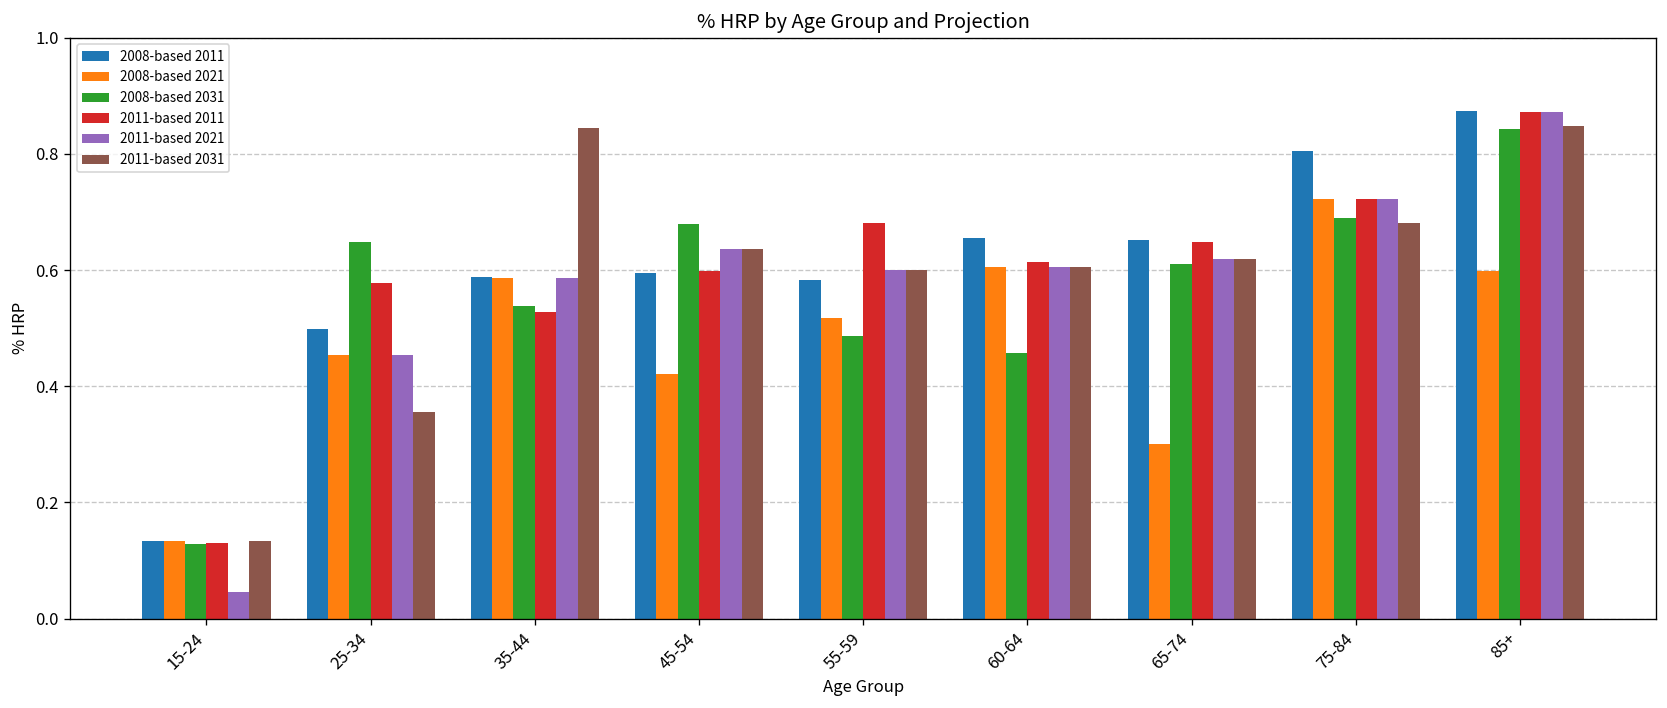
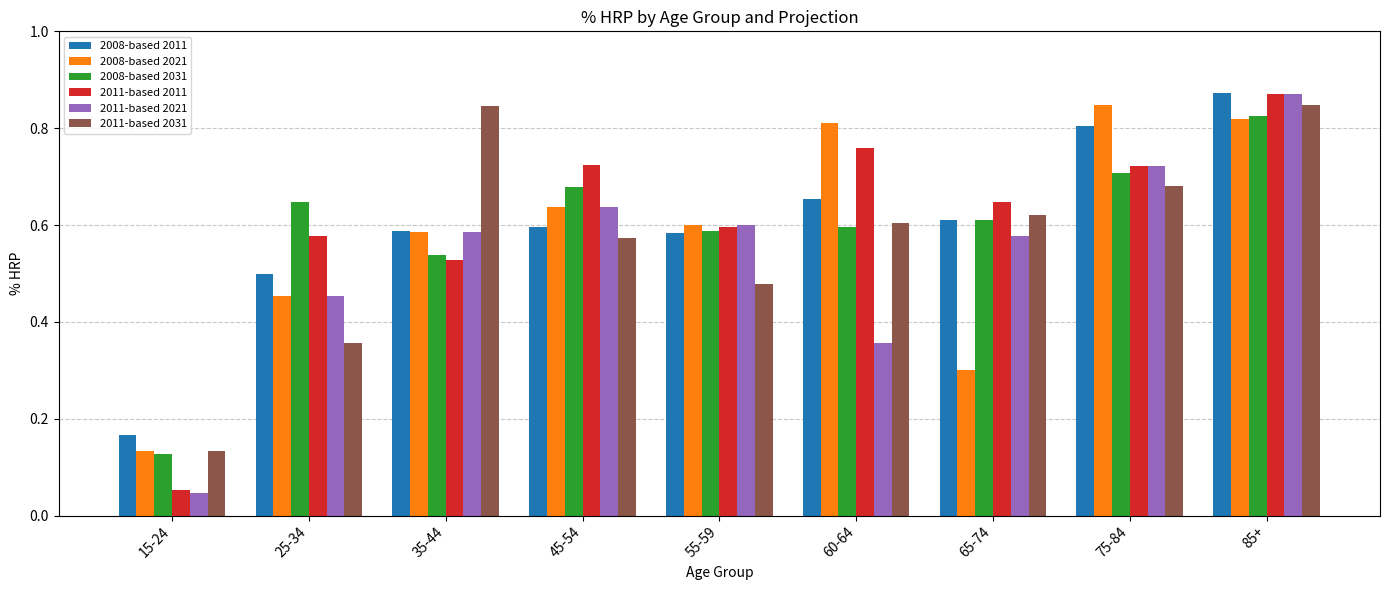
  {
    "2008-based 2011": {
-     "15-24": 0.13,
+     "15-24": 0.17,
      "25-34": 0.50,
      "35-44": 0.59,
      "45-54": 0.60,
      "55-59": 0.58,
      "60-64": 0.65,
-     "65-74": 0.65,
+     "65-74": 0.61,
      "75-84": 0.81,
      "85+": 0.87
    },
    "2008-based 2021": {
      "15-24": 0.13,
      "25-34": 0.45,
      "35-44": 0.59,
-     "45-54": 0.42,
-     "55-59": 0.52,
-     "60-64": 0.60,
+     "45-54": 0.64,
+     "55-59": 0.60,
+     "60-64": 0.81,
      "65-74": 0.30,
-     "75-84": 0.72,
-     "85+": 0.60
+     "75-84": 0.85,
+     "85+": 0.82
    },
    "2008-based 2031": {
      "15-24": 0.13,
      "25-34": 0.65,
      "35-44": 0.54,
      "45-54": 0.68,
-     "55-59": 0.49,
-     "60-64": 0.46,
+     "55-59": 0.59,
+     "60-64": 0.60,
      "65-74": 0.61,
-     "75-84": 0.69,
-     "85+": 0.84
+     "75-84": 0.71,
+     "85+": 0.83
    },
    "2011-based 2011": {
-     "15-24": 0.13,
+     "15-24": 0.05,
      "25-34": 0.58,
      "35-44": 0.53,
-     "45-54": 0.60,
-     "55-59": 0.68,
-     "60-64": 0.61,
+     "45-54": 0.72,
+     "55-59": 0.60,
+     "60-64": 0.76,
      "65-74": 0.65,
      "75-84": 0.72,
      "85+": 0.87
    },
    "2011-based 2021": {
      "15-24": 0.05,
      "25-34": 0.45,
      "35-44": 0.59,
      "45-54": 0.64,
      "55-59": 0.60,
-     "60-64": 0.60,
-     "65-74": 0.62,
+     "60-64": 0.36,
+     "65-74": 0.58,
      "75-84": 0.72,
      "85+": 0.87
    },
    "2011-based 2031": {
      "15-24": 0.13,
      "25-34": 0.36,
      "35-44": 0.84,
-     "45-54": 0.64,
-     "55-59": 0.60,
+     "45-54": 0.57,
+     "55-59": 0.48,
      "60-64": 0.60,
      "65-74": 0.62,
      "75-84": 0.68,
      "85+": 0.85
    }
  }
